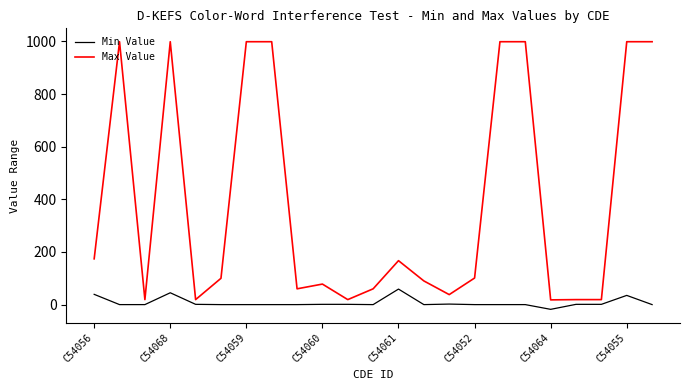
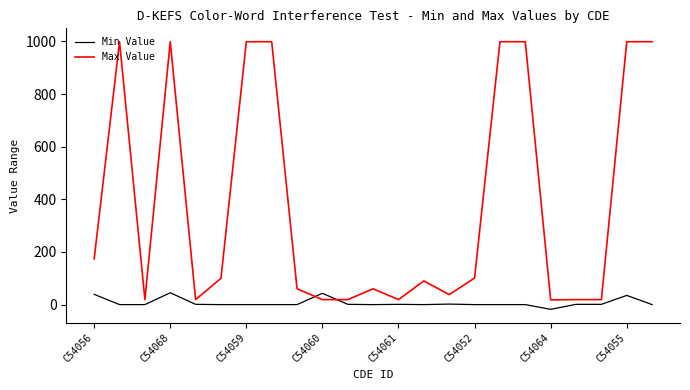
  {
    "Min Value": {
      "C54056": 40,
      "C54068": 50,
      "C54059": 0,
-     "C54060": 0,
-     "C54061": 60,
+     "C54060": 40,
+     "C54061": 0,
      "C54052": 0,
      "C54064": -20,
      "C54055": 40
    },
    "Max Value": {
      "C54056": 170,
      "C54068": 1000,
      "C54059": 1000,
-     "C54060": 80,
-     "C54061": 170,
+     "C54060": 20,
+     "C54061": 20,
      "C54052": 100,
      "C54064": 20,
      "C54055": 1000
    }
  }
